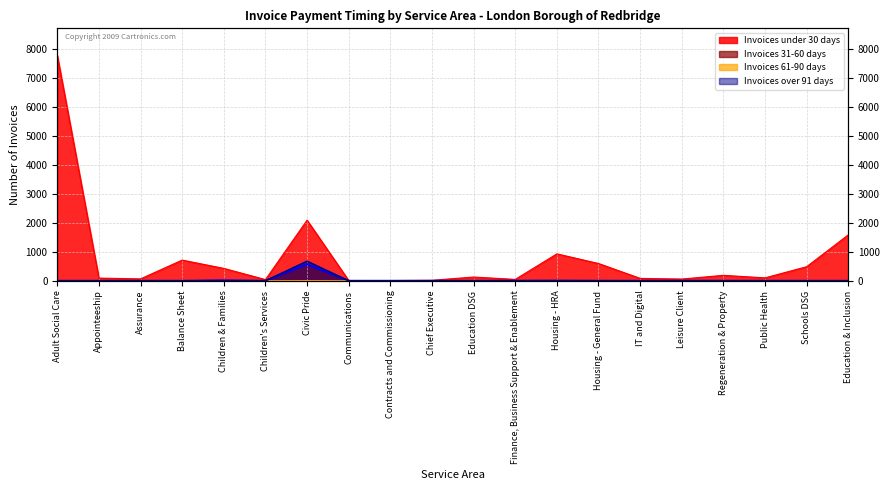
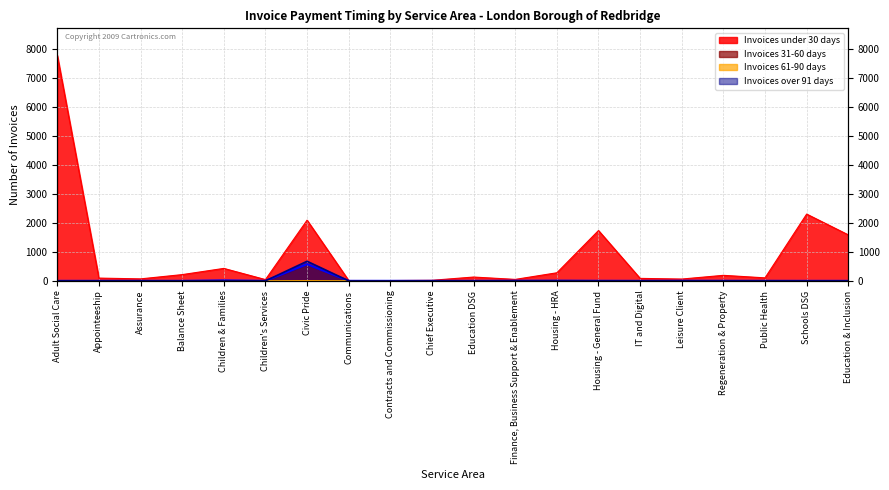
  {
    "Invoices under 30 days": {
      "Appointeeship": 100,
-     "Balance Sheet": 700,
+     "Balance Sheet": 200,
      "Children & Families": 400,
      "Civic Pride": 2100,
      "Education DSG": 100,
-     "Housing - HRA": 900,
-     "Housing - General Fund": 600,
+     "Housing - HRA": 300,
+     "Housing - General Fund": 1700,
      "Regeneration & Property": 200,
      "Public Health": 100,
-     "Schools DSG": 500,
+     "Schools DSG": 2300,
      "Education & Inclusion": 1600
    },
    "Invoices 31-60 days": {
      "Civic Pride": 600
    },
    "Invoices 61-90 days": {
      "Civic Pride": 0
    },
    "Invoices over 91 days": {
      "Civic Pride": 700
    }
  }
